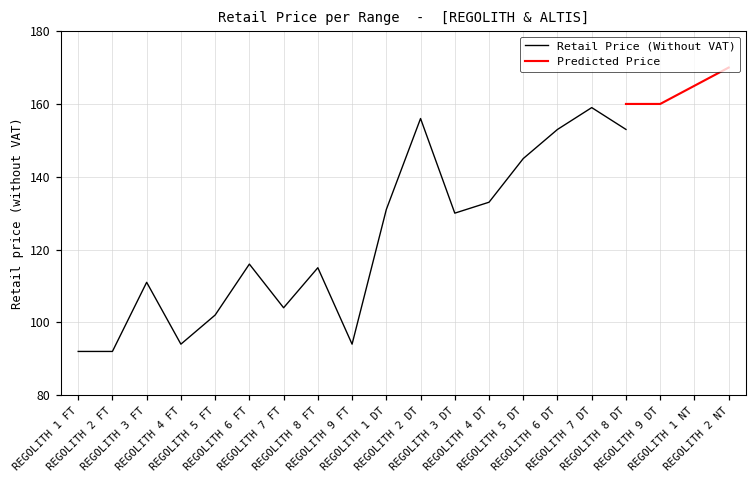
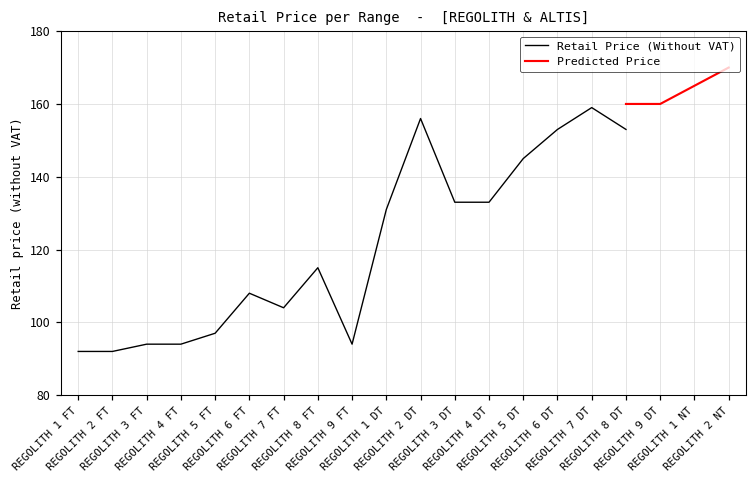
  {
    "Retail Price (Without VAT)": {
      "REGOLITH 1 FT": 92,
      "REGOLITH 2 FT": 92,
-     "REGOLITH 3 FT": 111,
+     "REGOLITH 3 FT": 94,
      "REGOLITH 4 FT": 94,
-     "REGOLITH 5 FT": 102,
-     "REGOLITH 6 FT": 116,
+     "REGOLITH 5 FT": 97,
+     "REGOLITH 6 FT": 108,
      "REGOLITH 7 FT": 104,
      "REGOLITH 8 FT": 115,
      "REGOLITH 9 FT": 94,
      "REGOLITH 1 DT": 131,
      "REGOLITH 2 DT": 156,
-     "REGOLITH 3 DT": 130,
+     "REGOLITH 3 DT": 133,
      "REGOLITH 4 DT": 133,
      "REGOLITH 5 DT": 145,
      "REGOLITH 6 DT": 153,
      "REGOLITH 7 DT": 159,
      "REGOLITH 8 DT": 153
    },
    "Predicted Price": {
      "REGOLITH 8 DT": 160,
      "REGOLITH 9 DT": 160,
      "REGOLITH 1 NT": 165
    }
  }
